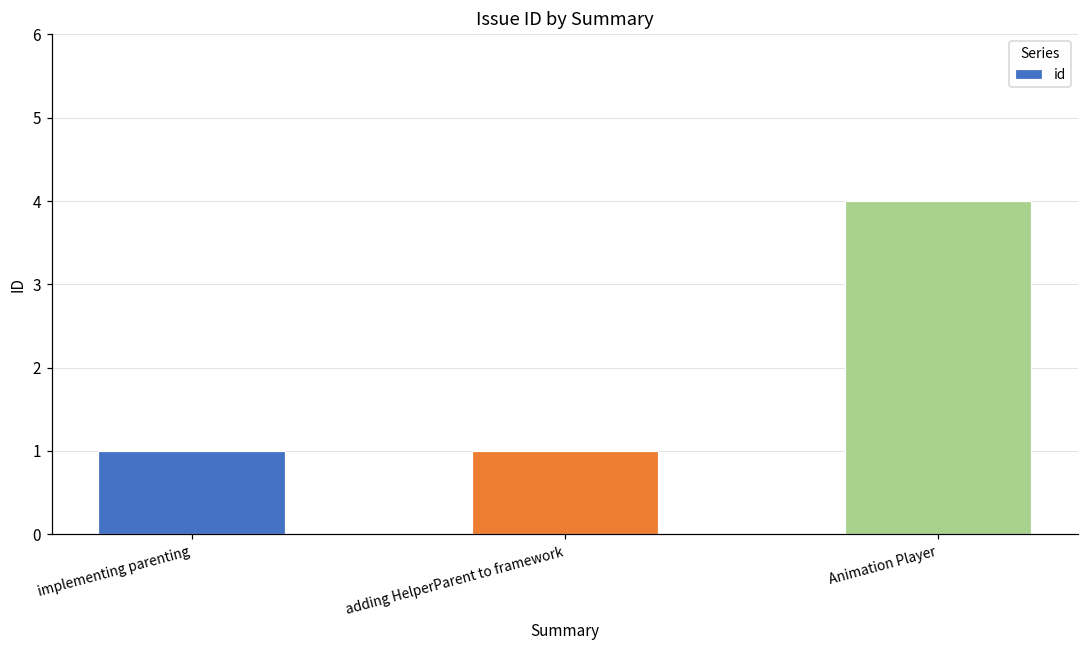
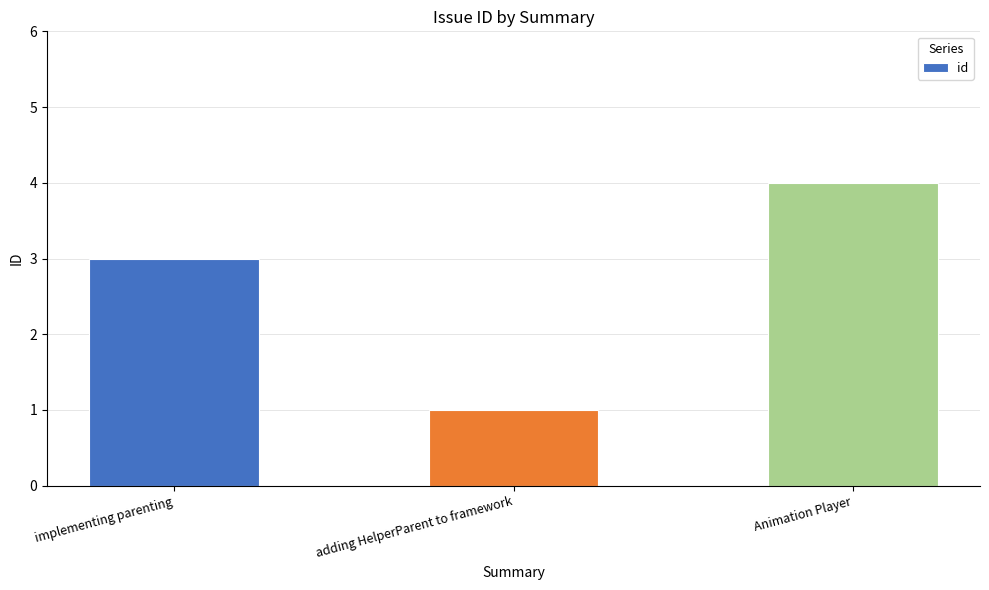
  {
-   "implementing parenting": 1,
+   "implementing parenting": 3,
    "adding HelperParent to framework": 1,
    "Animation Player": 4
  }
